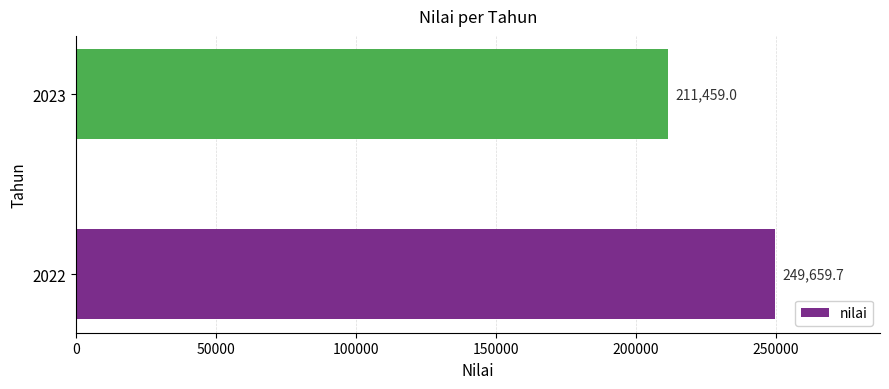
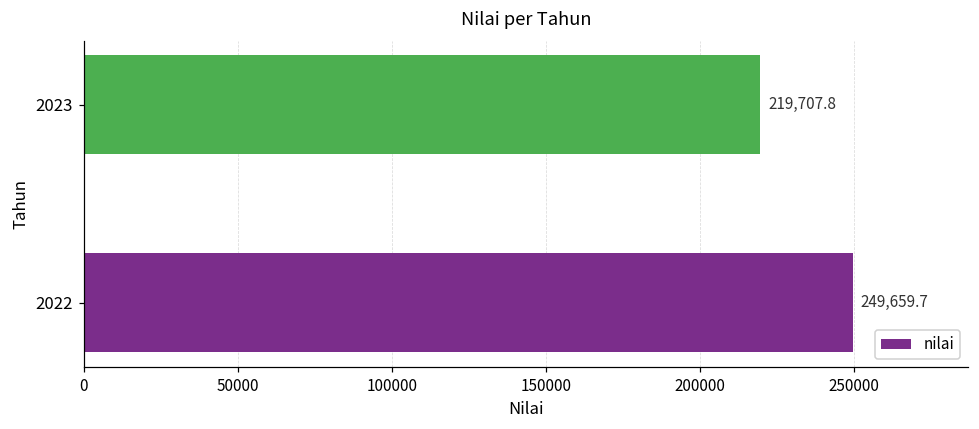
  {
-   "2023": "211,459.0",
+   "2023": "219,707.8",
    "2022": "249,659.7"
  }
